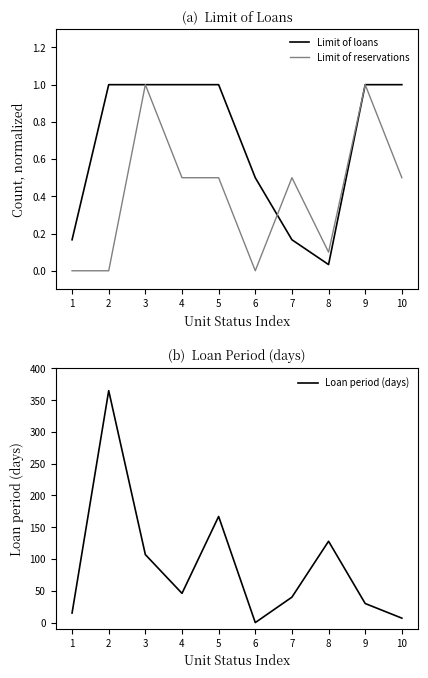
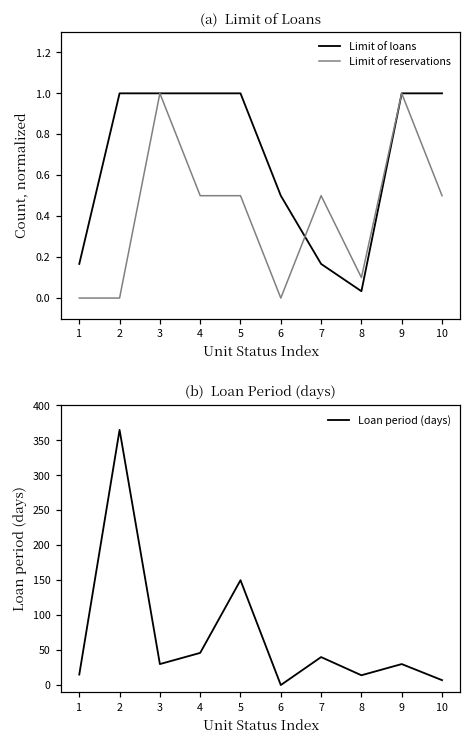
  {
    "(a) Limit of Loans": {
      "Limit of loans": {
        "1": 0.17,
        "2": 1.00,
        "4": 1.00,
        "5": 1.00,
        "6": 0.50,
        "7": 0.17,
        "8": 0.03,
        "10": 1.00
      },
      "Limit of reservations": {
        "1": 0.00,
        "2": 0.00,
        "4": 0.50,
        "5": 0.50,
        "6": 0.00,
        "7": 0.50,
        "8": 0.10,
        "10": 0.50
      }
    },
    "(b) Loan Period (days)": {
      "1": 20,
      "2": 370,
-     "3": 110,
+     "3": 30,
      "4": 50,
-     "5": 170,
+     "5": 150,
      "6": 0,
      "7": 40,
-     "8": 130,
+     "8": 10,
      "9": 30,
      "10": 10
    }
  }
